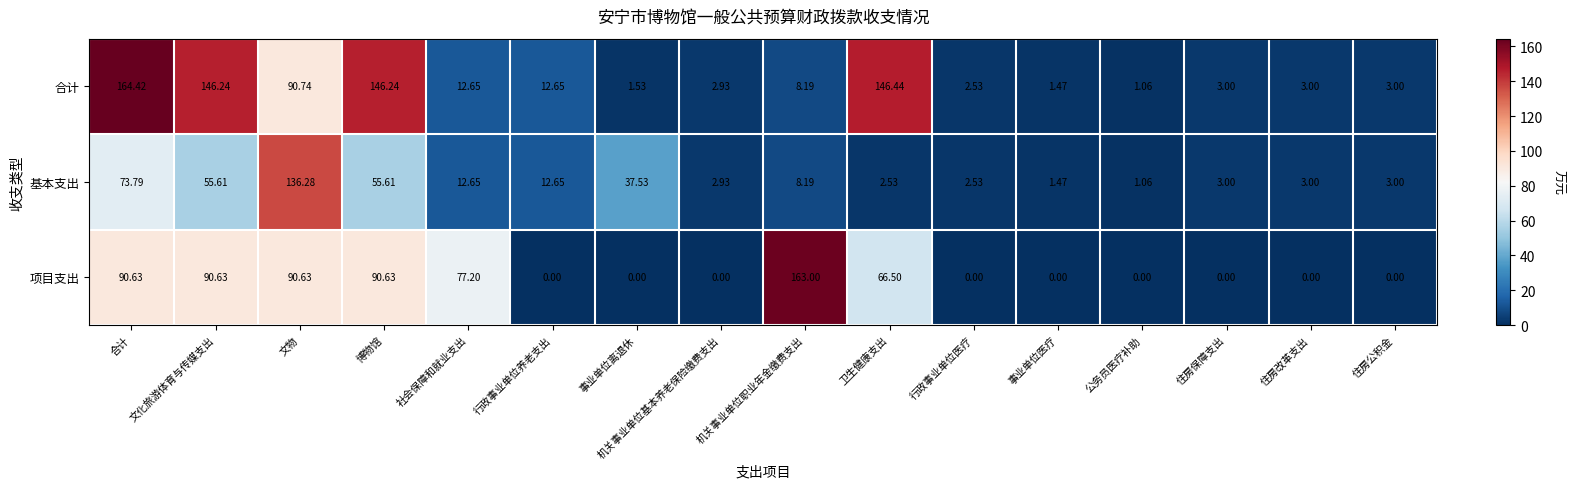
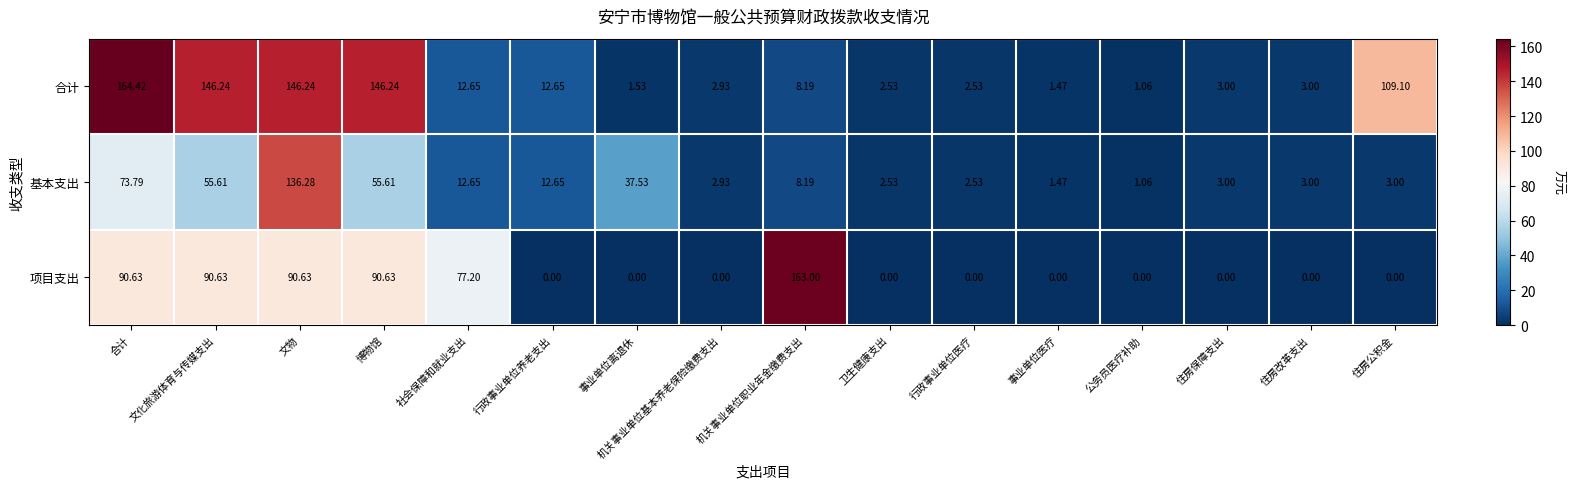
  {
    "合计": {
      "合计": 164.42,
      "文化旅游体育与传媒支出": 146.24,
-     "文物": 90.74,
+     "文物": 146.24,
      "博物馆": 146.24,
      "社会保障和就业支出": 12.65,
      "行政事业单位养老支出": 12.65,
      "事业单位离退休": 1.53,
      "机关事业单位基本养老保险缴费支出": 2.93,
      "机关事业单位职业年金缴费支出": 8.19,
-     "卫生健康支出": 146.44,
+     "卫生健康支出": 2.53,
      "行政事业单位医疗": 2.53,
      "事业单位医疗": 1.47,
      "公务员医疗补助": 1.06,
      "住房保障支出": 3.00,
      "住房改革支出": 3.00,
-     "住房公积金": 3.00
+     "住房公积金": 109.10
    },
    "基本支出": {
      "合计": 73.79,
      "文化旅游体育与传媒支出": 55.61,
      "文物": 136.28,
      "博物馆": 55.61,
      "社会保障和就业支出": 12.65,
      "行政事业单位养老支出": 12.65,
      "事业单位离退休": 37.53,
      "机关事业单位基本养老保险缴费支出": 2.93,
      "机关事业单位职业年金缴费支出": 8.19,
      "卫生健康支出": 2.53,
      "行政事业单位医疗": 2.53,
      "事业单位医疗": 1.47,
      "公务员医疗补助": 1.06,
      "住房保障支出": 3.00,
      "住房改革支出": 3.00,
      "住房公积金": 3.00
    },
    "项目支出": {
      "合计": 90.63,
      "文化旅游体育与传媒支出": 90.63,
      "文物": 90.63,
      "博物馆": 90.63,
      "社会保障和就业支出": 77.20,
      "行政事业单位养老支出": 0.00,
      "事业单位离退休": 0.00,
      "机关事业单位基本养老保险缴费支出": 0.00,
      "机关事业单位职业年金缴费支出": 163.00,
-     "卫生健康支出": 66.50,
+     "卫生健康支出": 0.00,
      "行政事业单位医疗": 0.00,
      "事业单位医疗": 0.00,
      "公务员医疗补助": 0.00,
      "住房保障支出": 0.00,
      "住房改革支出": 0.00,
      "住房公积金": 0.00
    }
  }
